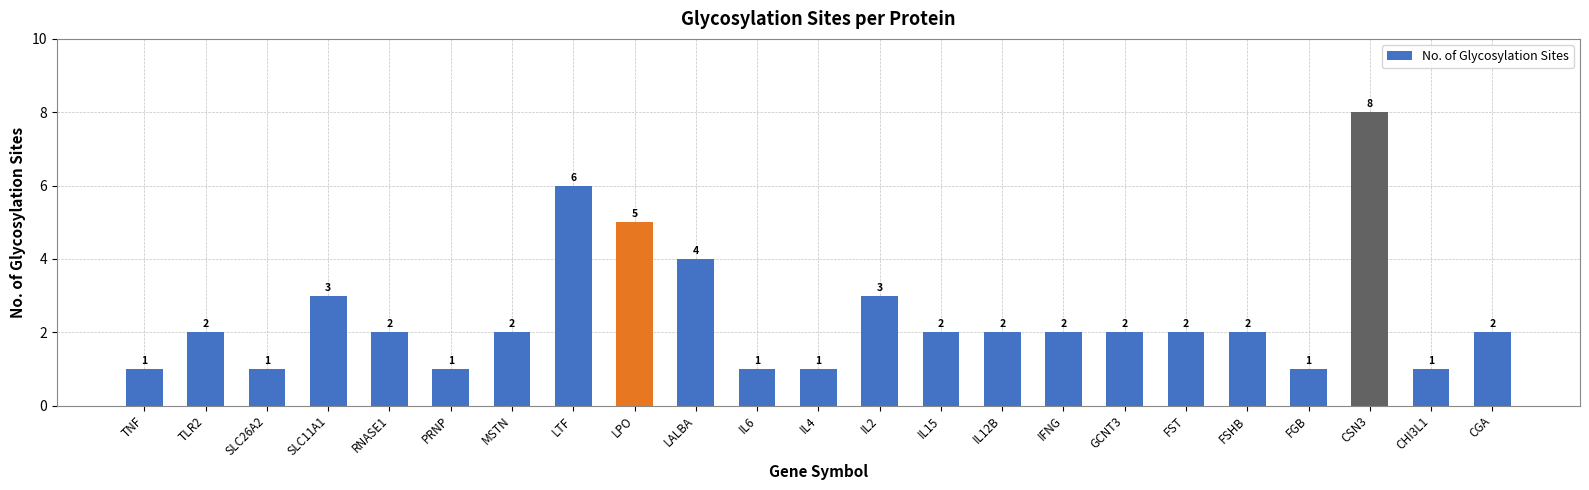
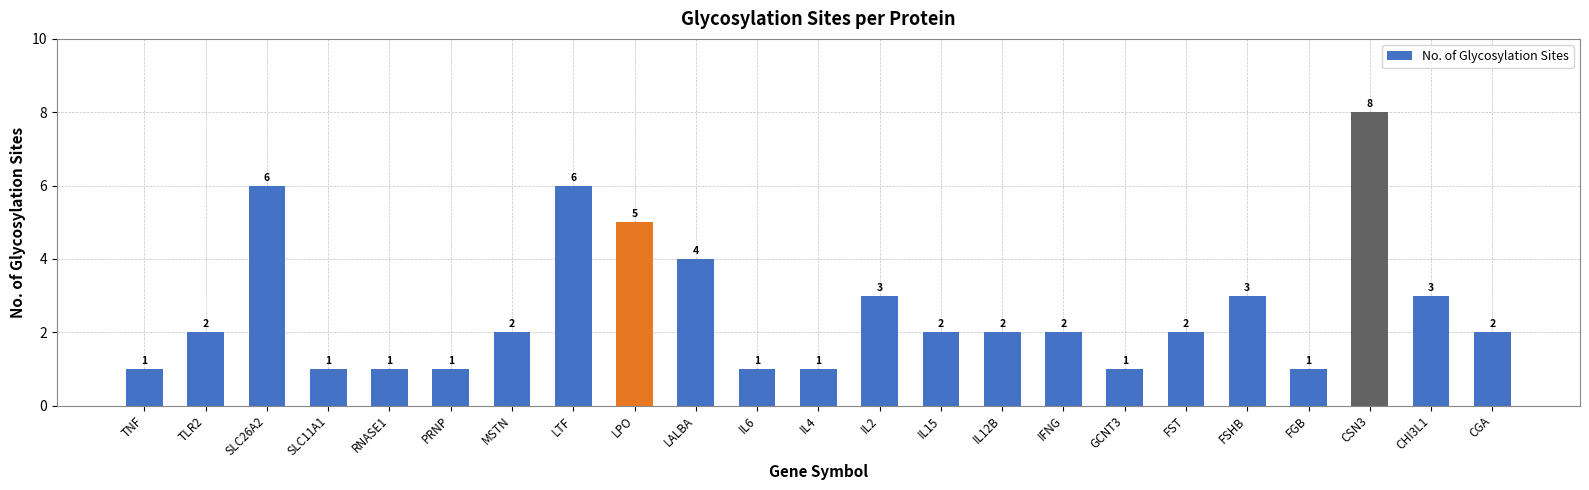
  {
    "TNF": 1,
    "TLR2": 2,
-   "SLC26A2": 1,
-   "SLC11A1": 3,
-   "RNASE1": 2,
+   "SLC26A2": 6,
+   "SLC11A1": 1,
+   "RNASE1": 1,
    "PRNP": 1,
    "MSTN": 2,
    "LTF": 6,
    "LPO": 5,
    "LALBA": 4,
    "IL6": 1,
    "IL4": 1,
    "IL2": 3,
    "IL15": 2,
    "IL12B": 2,
    "IFNG": 2,
-   "GCNT3": 2,
+   "GCNT3": 1,
    "FST": 2,
-   "FSHB": 2,
+   "FSHB": 3,
    "FGB": 1,
    "CSN3": 8,
-   "CHI3L1": 1,
+   "CHI3L1": 3,
    "CGA": 2
  }
